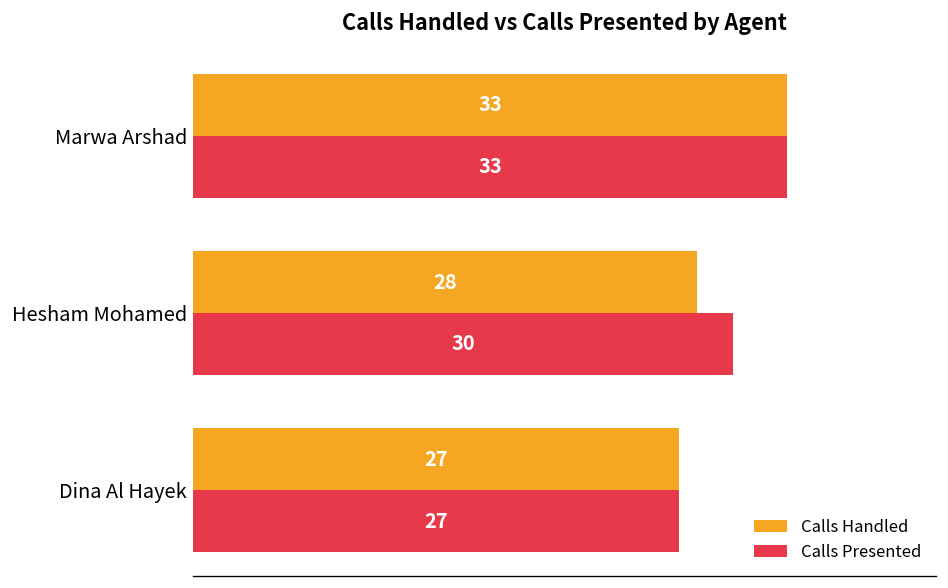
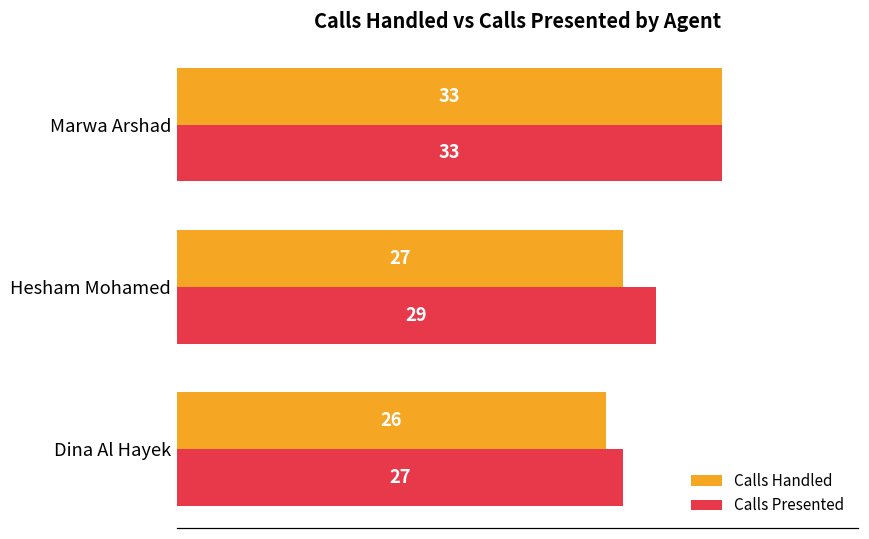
  {
    "Calls Handled": {
      "Marwa Arshad": 33,
-     "Hesham Mohamed": 28,
-     "Dina Al Hayek": 27
+     "Hesham Mohamed": 27,
+     "Dina Al Hayek": 26
    },
    "Calls Presented": {
      "Marwa Arshad": 33,
-     "Hesham Mohamed": 30,
+     "Hesham Mohamed": 29,
      "Dina Al Hayek": 27
    }
  }
